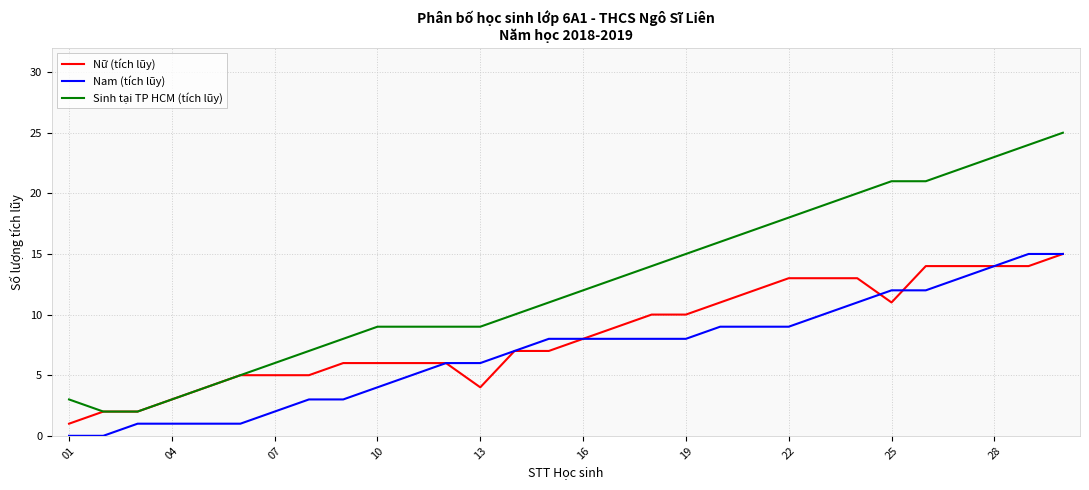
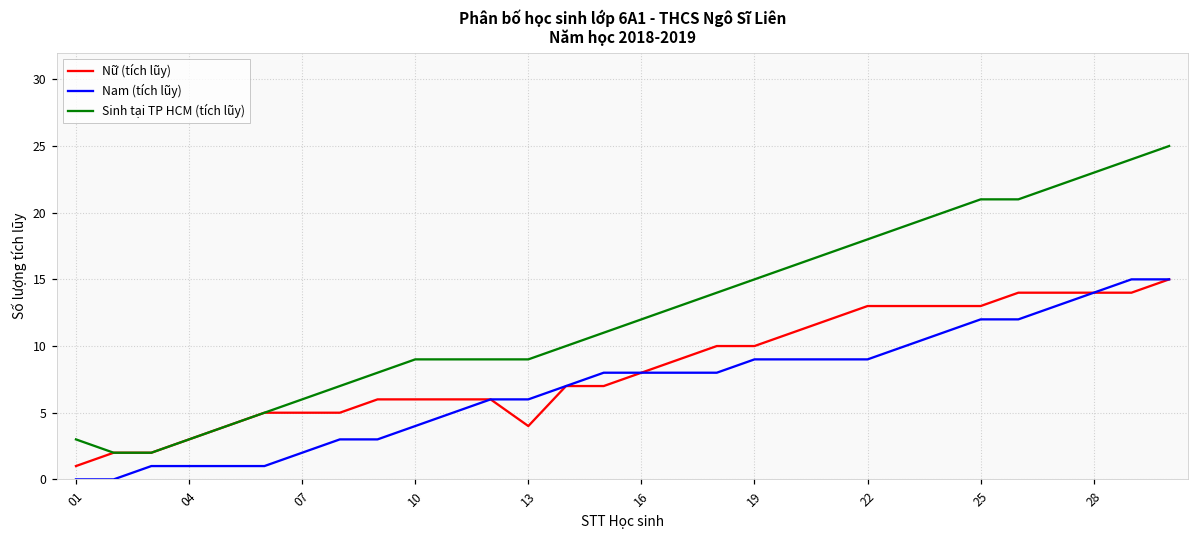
  {
    "Nữ (tích lũy)": {
      "01": 1,
      "07": 5,
      "10": 6,
      "13": 4,
      "19": 10,
      "22": 13,
-     "25": 11
+     "25": 13
    },
    "Nam (tích lũy)": {
      "01": 0,
      "04": 1,
      "07": 2,
      "10": 4,
      "13": 6,
-     "19": 8,
+     "19": 9,
      "22": 9,
      "25": 12
    },
    "Sinh tại TP HCM (tích lũy)": {
      "01": 3,
      "07": 6,
      "10": 9,
      "13": 9,
      "16": 12,
      "19": 15,
      "22": 18,
      "25": 21,
      "28": 23
    }
  }
